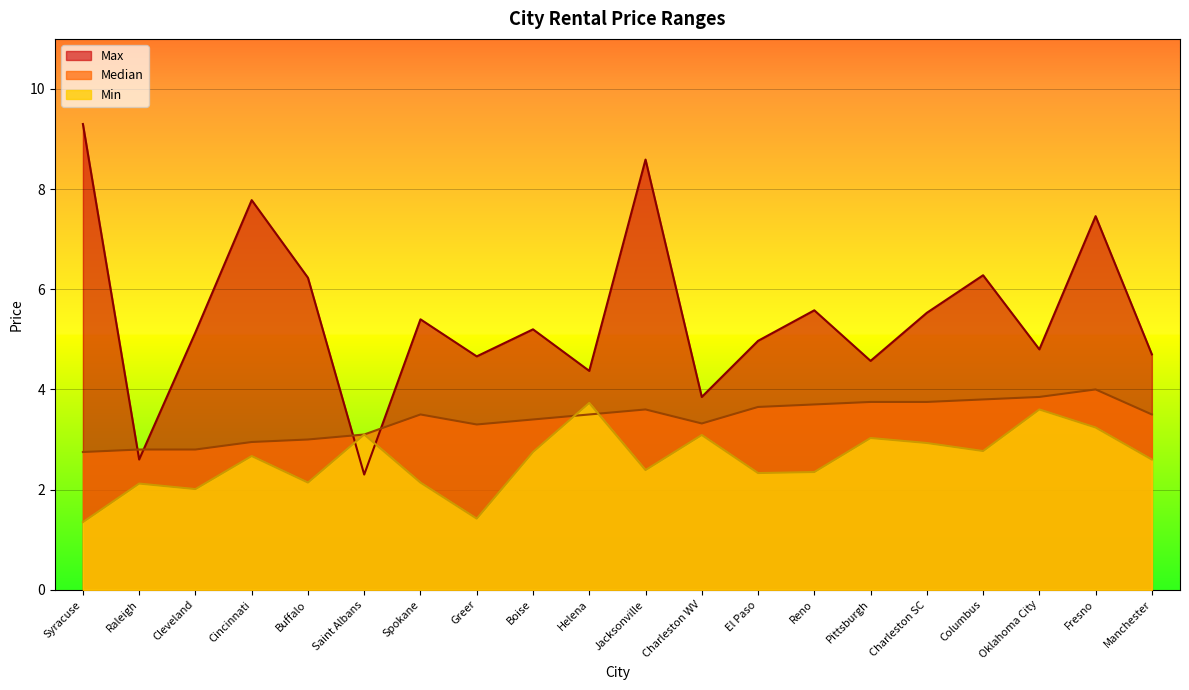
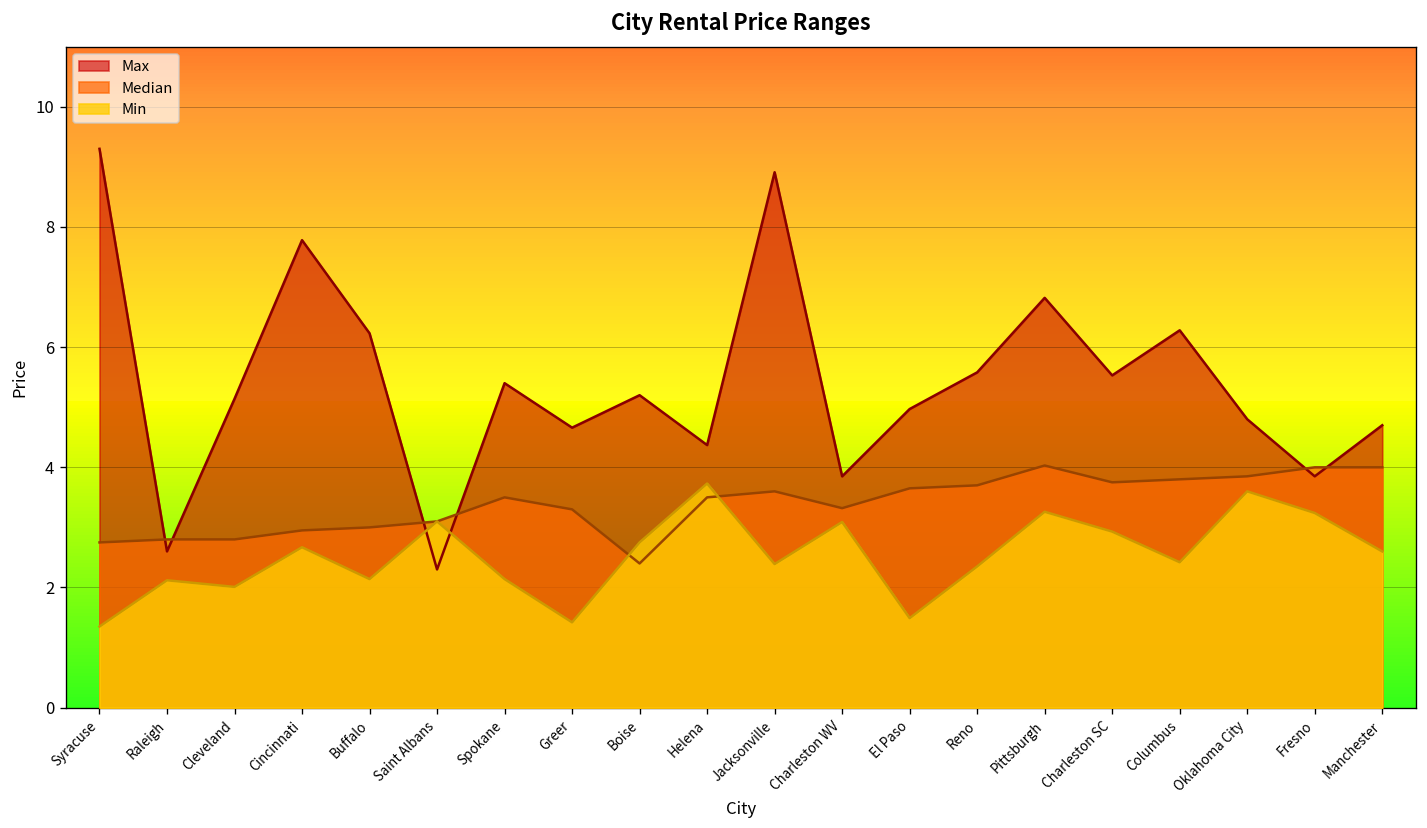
  {
    "Max": {
      "Syracuse": 9.3,
      "Raleigh": 2.6,
      "Cleveland": 5.1,
      "Cincinnati": 7.8,
      "Buffalo": 6.2,
      "Saint Albans": 2.3,
      "Spokane": 5.4,
      "Greer": 4.7,
      "Boise": 5.2,
      "Helena": 4.4,
-     "Jacksonville": 8.6,
+     "Jacksonville": 8.9,
      "Charleston WV": 3.9,
      "El Paso": 5.0,
      "Reno": 5.6,
-     "Pittsburgh": 4.6,
+     "Pittsburgh": 6.8,
      "Charleston SC": 5.5,
      "Columbus": 6.3,
      "Oklahoma City": 4.8,
-     "Fresno": 7.5,
+     "Fresno": 3.9,
      "Manchester": 4.7
    },
    "Median": {
      "Syracuse": 2.8,
      "Raleigh": 2.8,
      "Cleveland": 2.8,
      "Cincinnati": 3.0,
      "Buffalo": 3.0,
      "Spokane": 3.5,
      "Greer": 3.3,
-     "Boise": 3.4,
+     "Boise": 2.4,
      "Helena": 3.5,
      "Jacksonville": 3.6,
      "Charleston WV": 3.3,
      "El Paso": 3.7,
      "Reno": 3.7,
-     "Pittsburgh": 3.8,
+     "Pittsburgh": 4.0,
      "Charleston SC": 3.8,
      "Columbus": 3.8,
      "Oklahoma City": 3.9,
      "Fresno": 4.0,
-     "Manchester": 3.5
+     "Manchester": 4.0
    },
    "Min": {
      "Syracuse": 1.4,
      "Raleigh": 2.1,
      "Cleveland": 2.0,
      "Cincinnati": 2.7,
      "Buffalo": 2.1,
      "Spokane": 2.1,
      "Greer": 1.4,
      "Boise": 2.8,
      "Helena": 3.7,
      "Jacksonville": 2.4,
      "Charleston WV": 3.1,
-     "El Paso": 2.3,
+     "El Paso": 1.5,
      "Reno": 2.4,
-     "Pittsburgh": 3.0,
+     "Pittsburgh": 3.3,
      "Charleston SC": 2.9,
-     "Columbus": 2.8,
+     "Columbus": 2.4,
      "Oklahoma City": 3.6,
      "Fresno": 3.2,
      "Manchester": 2.6
    }
  }
